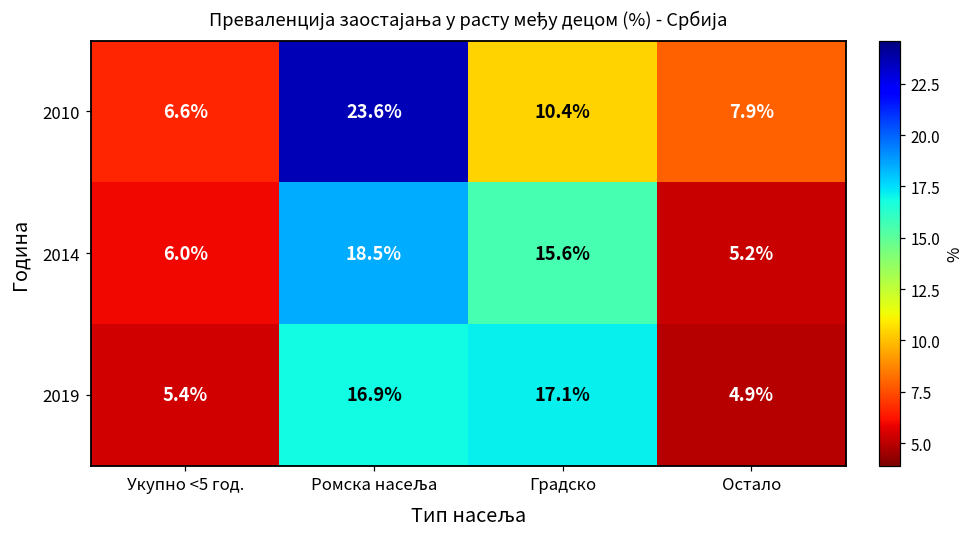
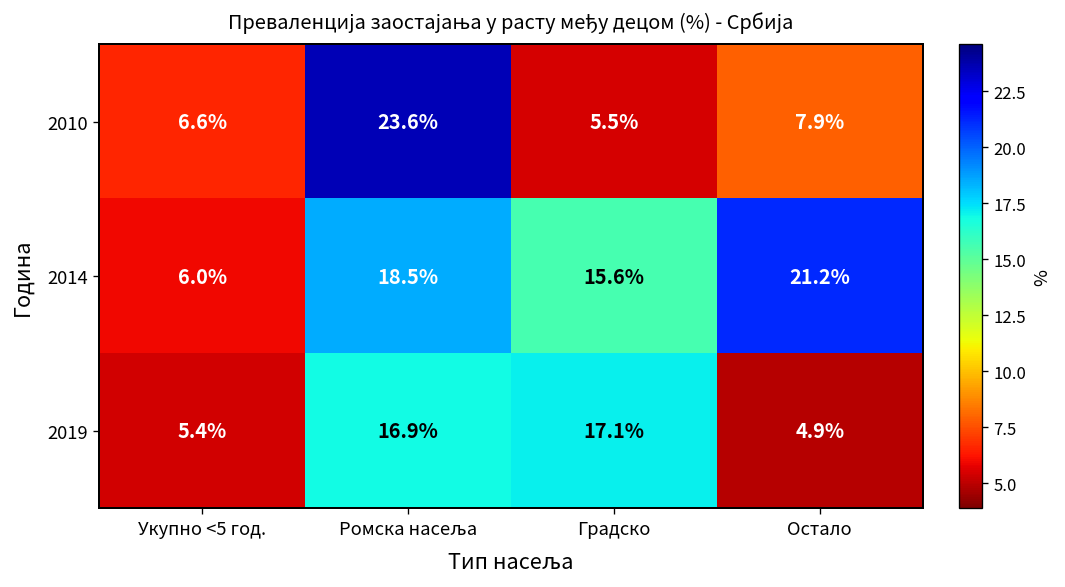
  {
    "2010": {
      "Укупно <5 год.": "6.6%",
      "Ромска насеља": "23.6%",
-     "Градско": "10.4%",
+     "Градско": "5.5%",
      "Остало": "7.9%"
    },
    "2014": {
      "Укупно <5 год.": "6.0%",
      "Ромска насеља": "18.5%",
      "Градско": "15.6%",
-     "Остало": "5.2%"
+     "Остало": "21.2%"
    },
    "2019": {
      "Укупно <5 год.": "5.4%",
      "Ромска насеља": "16.9%",
      "Градско": "17.1%",
      "Остало": "4.9%"
    }
  }
